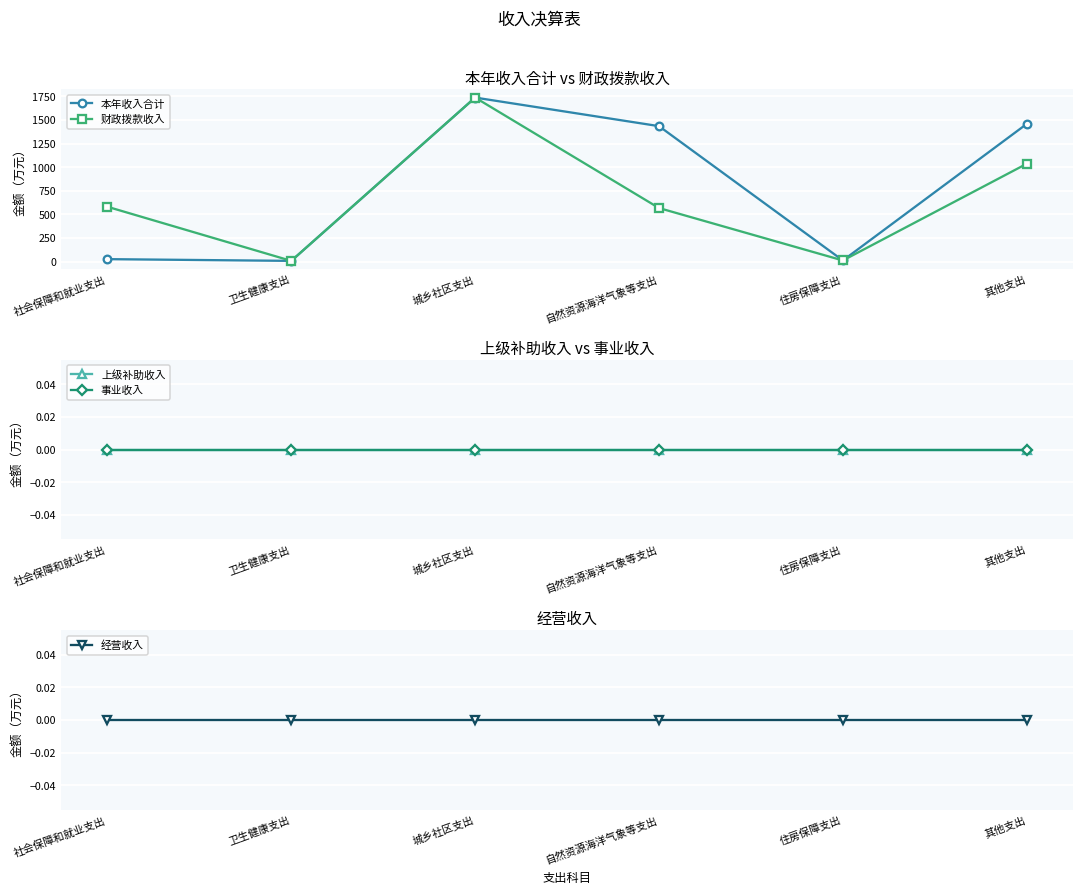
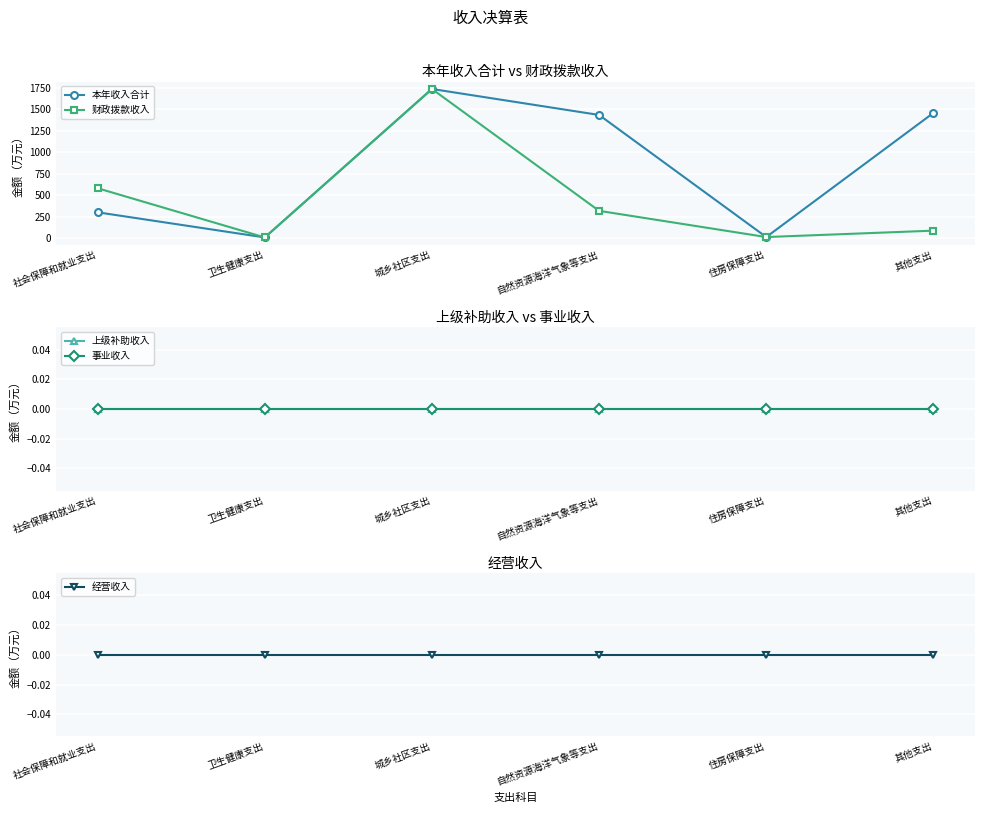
  {
    "本年收入合计 vs 财政拨款收入": {
      "本年收入合计": {
-       "社会保障和就业支出": 0,
+       "社会保障和就业支出": 300,
        "自然资源海洋气象等支出": 1400,
        "其他支出": 1500
      },
      "财政拨款收入": {
        "社会保障和就业支出": 600,
-       "自然资源海洋气象等支出": 600,
-       "其他支出": 1000
+       "自然资源海洋气象等支出": 300,
+       "其他支出": 100
      }
    },
    "上级补助收入 vs 事业收入": {
      "社会保障和就业支出": 0.000,
      "卫生健康支出": 0.000,
      "城乡社区支出": 0.000,
      "自然资源海洋气象等支出": 0.000,
      "住房保障支出": 0.000,
      "其他支出": 0.000
    },
    "经营收入": {
      "社会保障和就业支出": 0.000,
      "卫生健康支出": 0.000,
      "城乡社区支出": 0.000,
      "自然资源海洋气象等支出": 0.000,
      "住房保障支出": 0.000,
      "其他支出": 0.000
    }
  }
